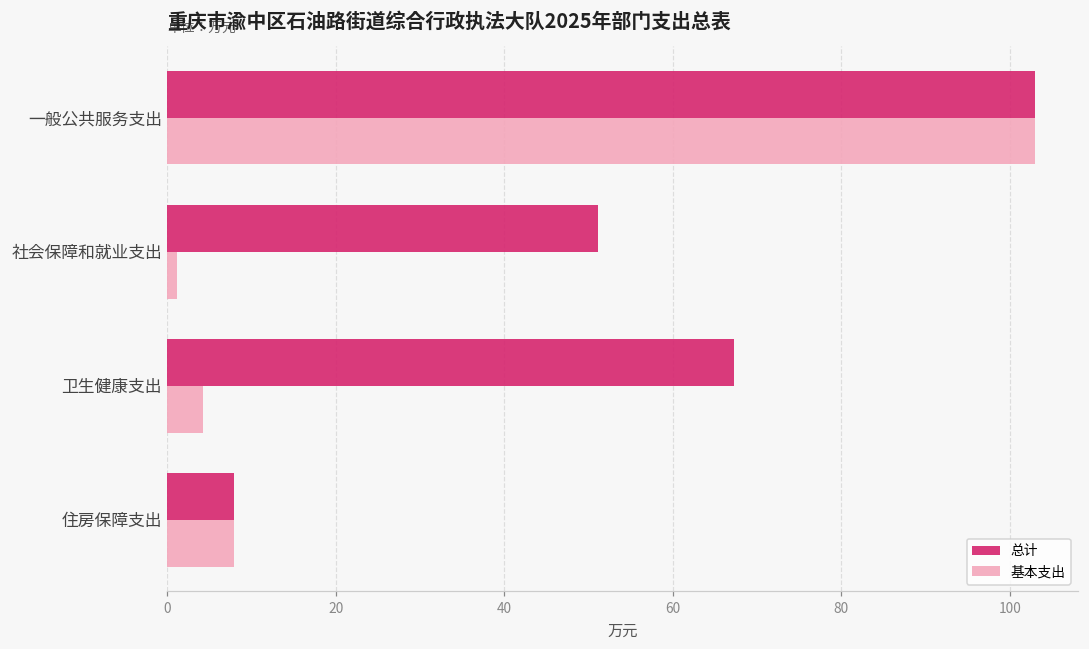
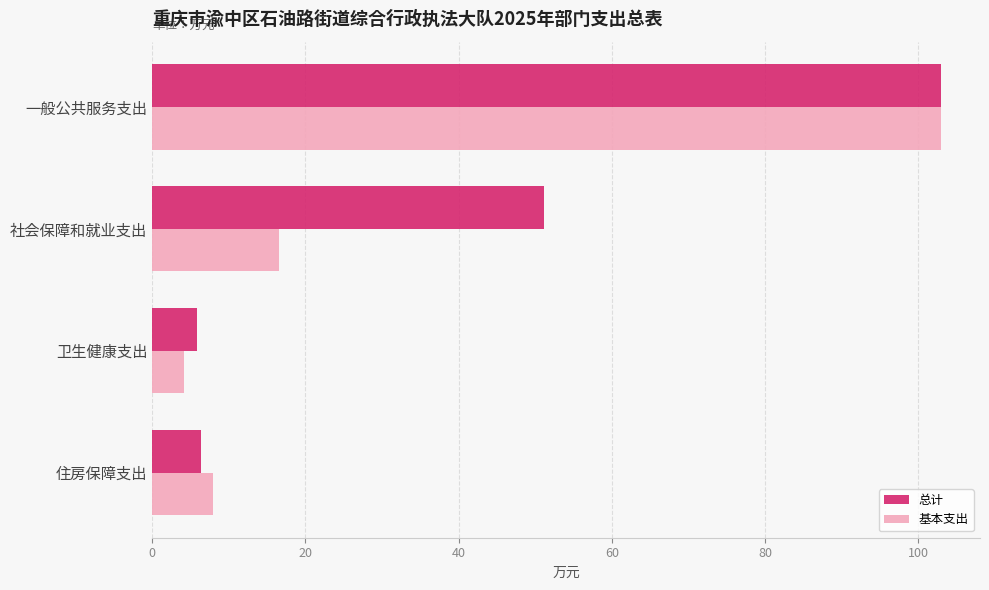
  {
    "总计": {
      "一般公共服务支出": 103,
      "社会保障和就业支出": 51,
-     "卫生健康支出": 67,
-     "住房保障支出": 8
+     "卫生健康支出": 6,
+     "住房保障支出": 6
    },
    "基本支出": {
      "一般公共服务支出": 103,
-     "社会保障和就业支出": 1,
+     "社会保障和就业支出": 17,
      "卫生健康支出": 4,
      "住房保障支出": 8
    }
  }
